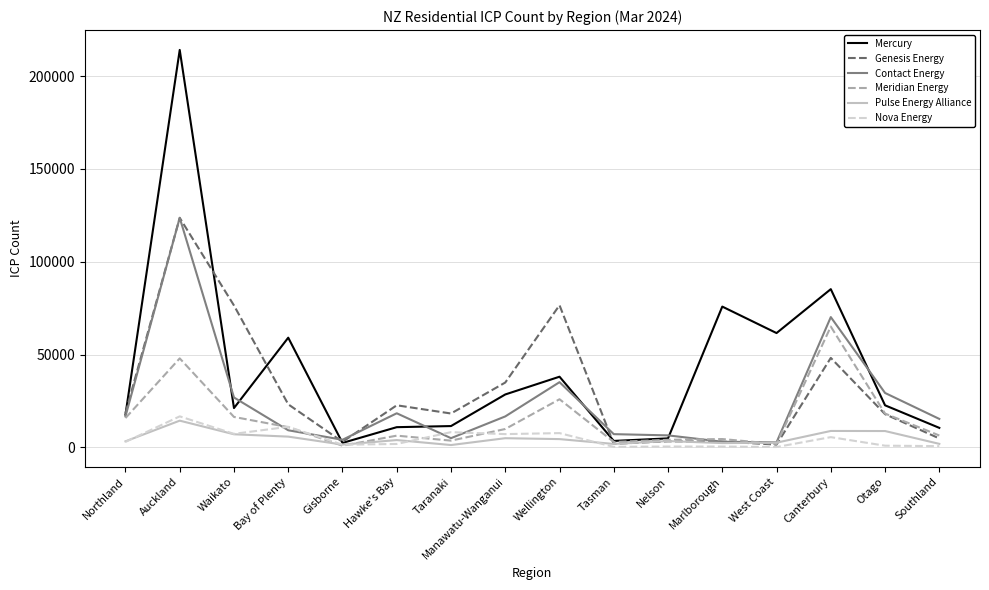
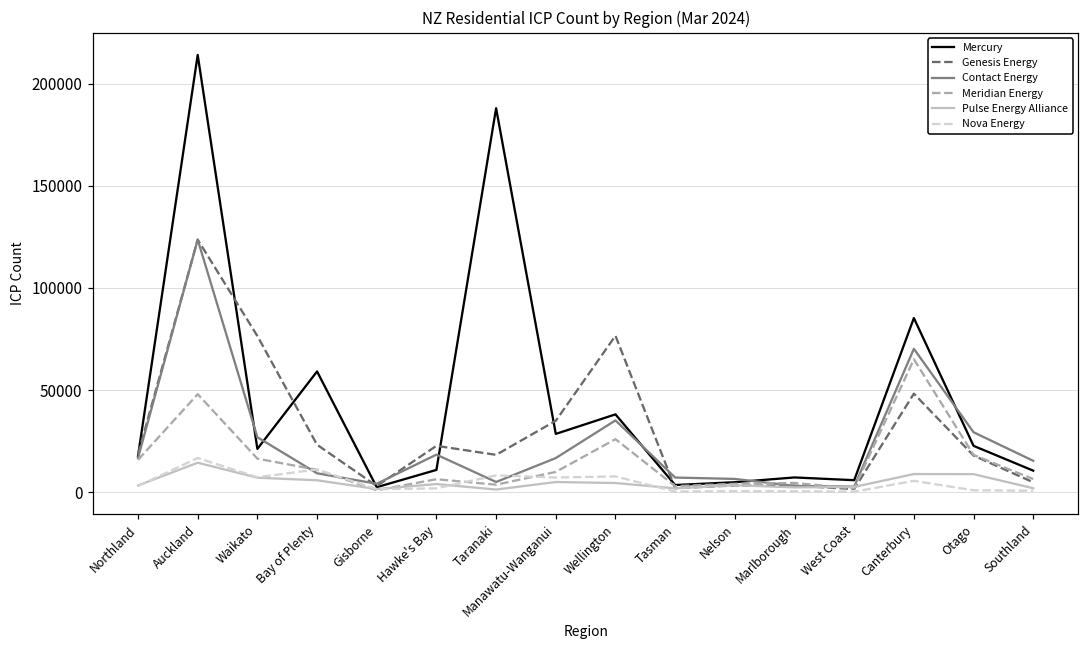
  {
    "Mercury": {
      "Auckland": 214000,
      "Waikato": 21000,
      "Bay of Plenty": 59000,
      "Hawke's Bay": 11000,
-     "Taranaki": 12000,
+     "Taranaki": 188000,
      "Manawatu-Wanganui": 29000,
      "Wellington": 38000,
-     "Marlborough": 76000,
-     "West Coast": 62000,
+     "Marlborough": 7000,
+     "West Coast": 6000,
      "Canterbury": 85000,
      "Otago": 23000,
      "Southland": 11000
    }
  }
